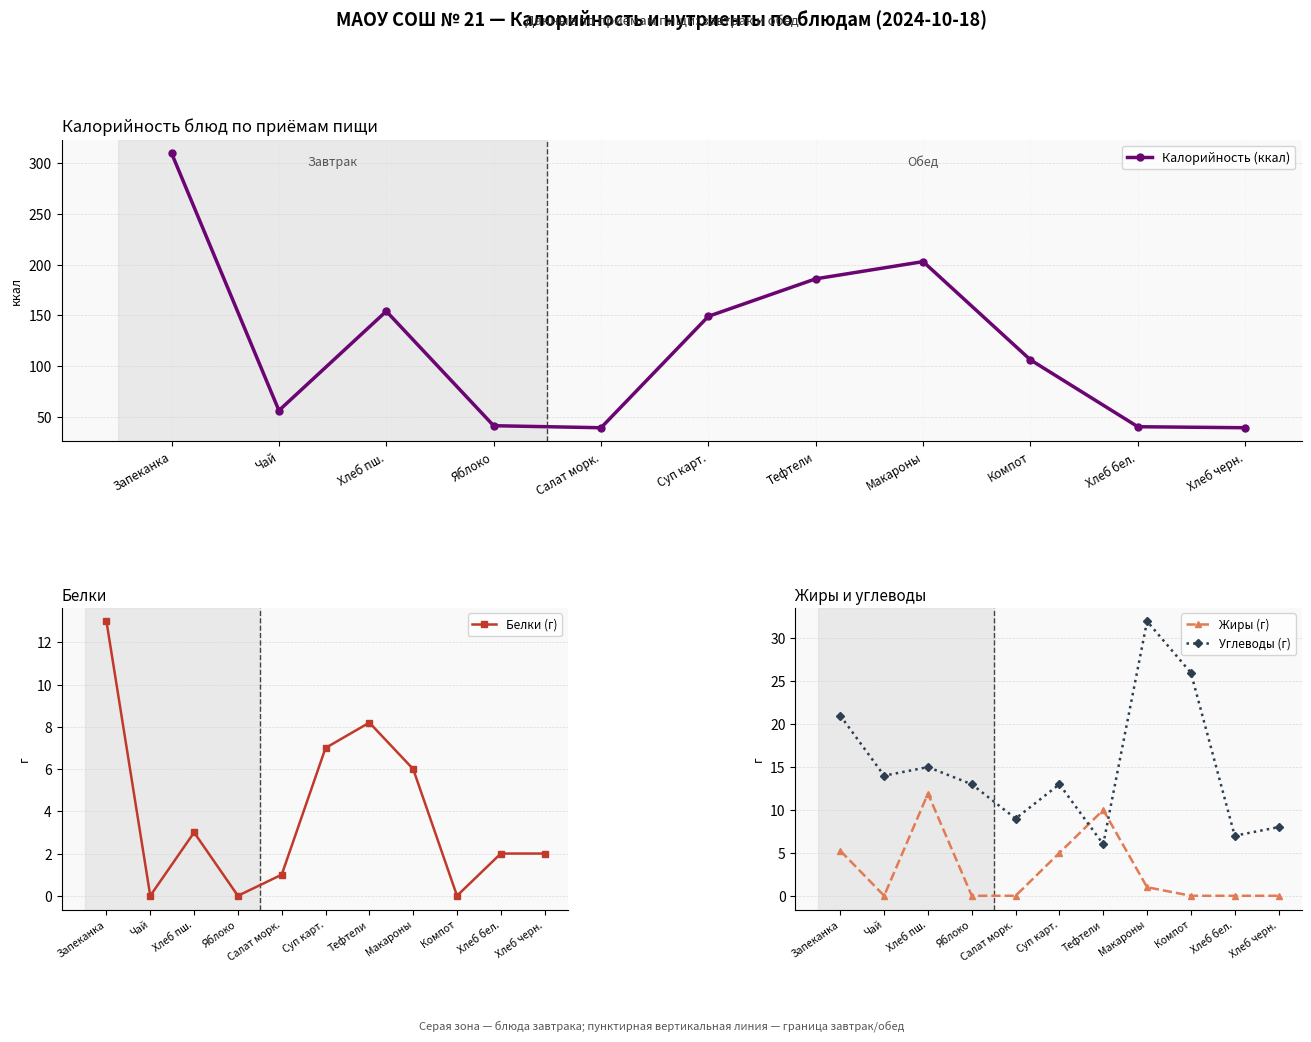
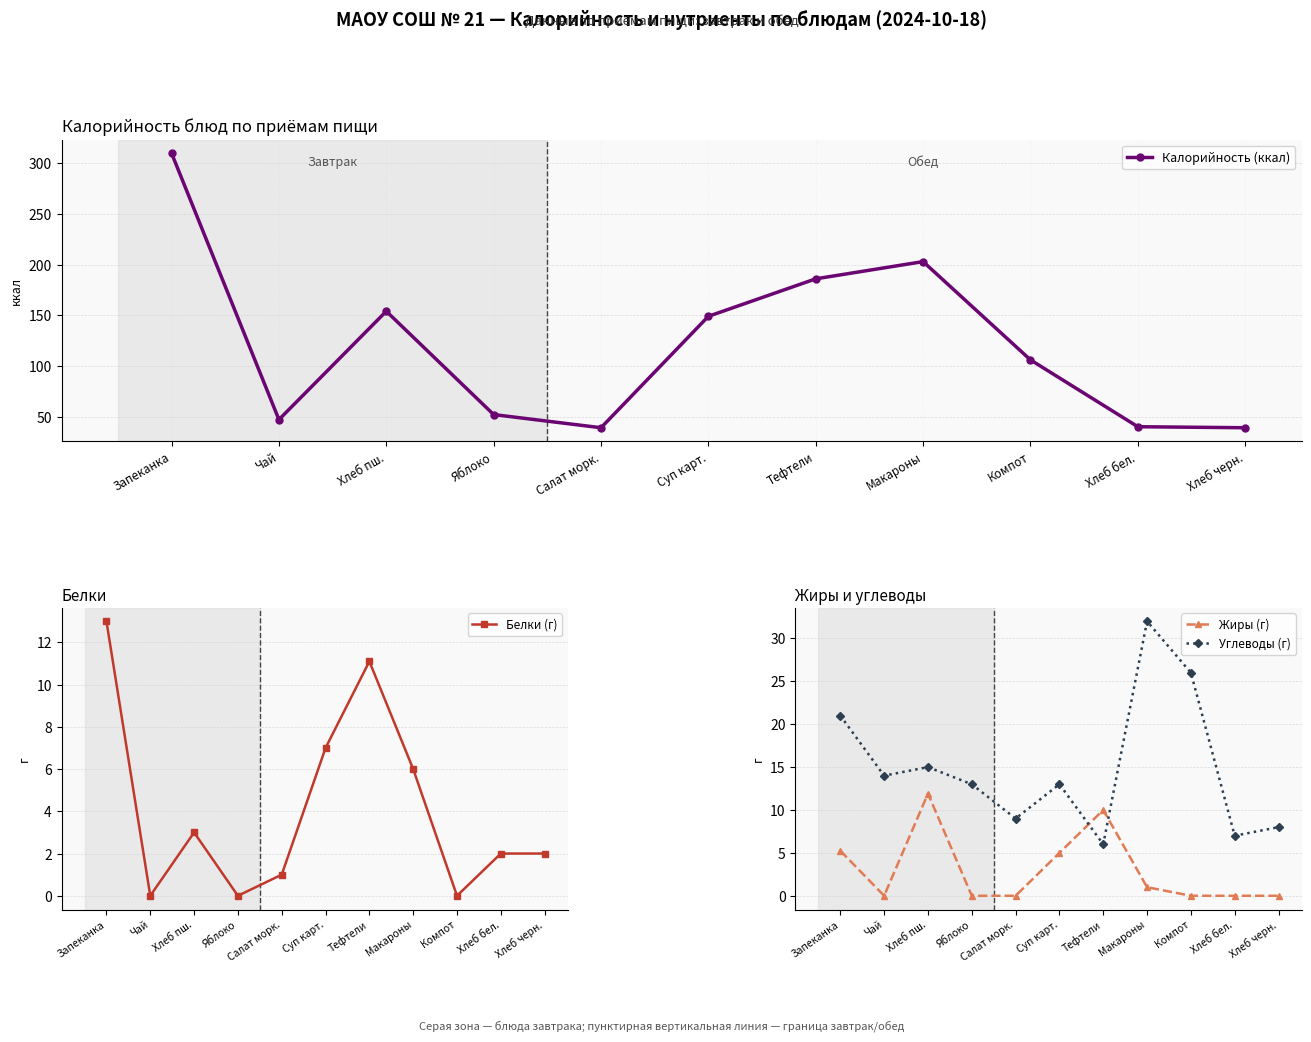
  {
    "Калорийность блюд по приёмам пищи": {
      "Запеканка": 310,
-     "Чай": 56,
+     "Чай": 47,
      "Хлеб пш.": 154,
-     "Яблоко": 41,
+     "Яблоко": 52,
      "Салат морк.": 39,
      "Суп карт.": 149,
      "Тефтели": 186,
      "Макароны": 203,
      "Компот": 106,
      "Хлеб бел.": 40,
      "Хлеб черн.": 39
    },
    "Белки": {
      "Запеканка": 13.0,
      "Чай": 0.0,
      "Хлеб пш.": 3.0,
      "Яблоко": 0.0,
      "Салат морк.": 1.0,
      "Суп карт.": 7.0,
-     "Тефтели": 8.2,
+     "Тефтели": 11.1,
      "Макароны": 6.0,
      "Компот": 0.0,
      "Хлеб бел.": 2.0,
      "Хлеб черн.": 2.0
    },
    "Жиры и углеводы": {
      "Жиры (г)": {
        "Запеканка": 5,
        "Чай": 0,
        "Хлеб пш.": 12,
        "Яблоко": 0,
        "Салат морк.": 0,
        "Суп карт.": 5,
        "Тефтели": 10,
        "Макароны": 1,
        "Компот": 0,
        "Хлеб бел.": 0,
        "Хлеб черн.": 0
      },
      "Углеводы (г)": {
        "Запеканка": 21,
        "Чай": 14,
        "Хлеб пш.": 15,
        "Яблоко": 13,
        "Салат морк.": 9,
        "Суп карт.": 13,
        "Тефтели": 6,
        "Макароны": 32,
        "Компот": 26,
        "Хлеб бел.": 7,
        "Хлеб черн.": 8
      }
    }
  }
